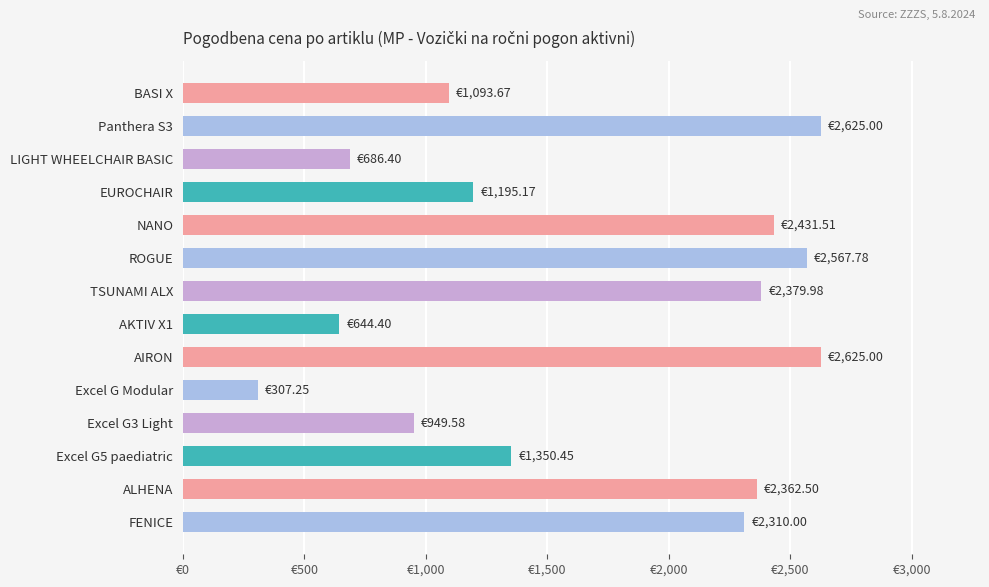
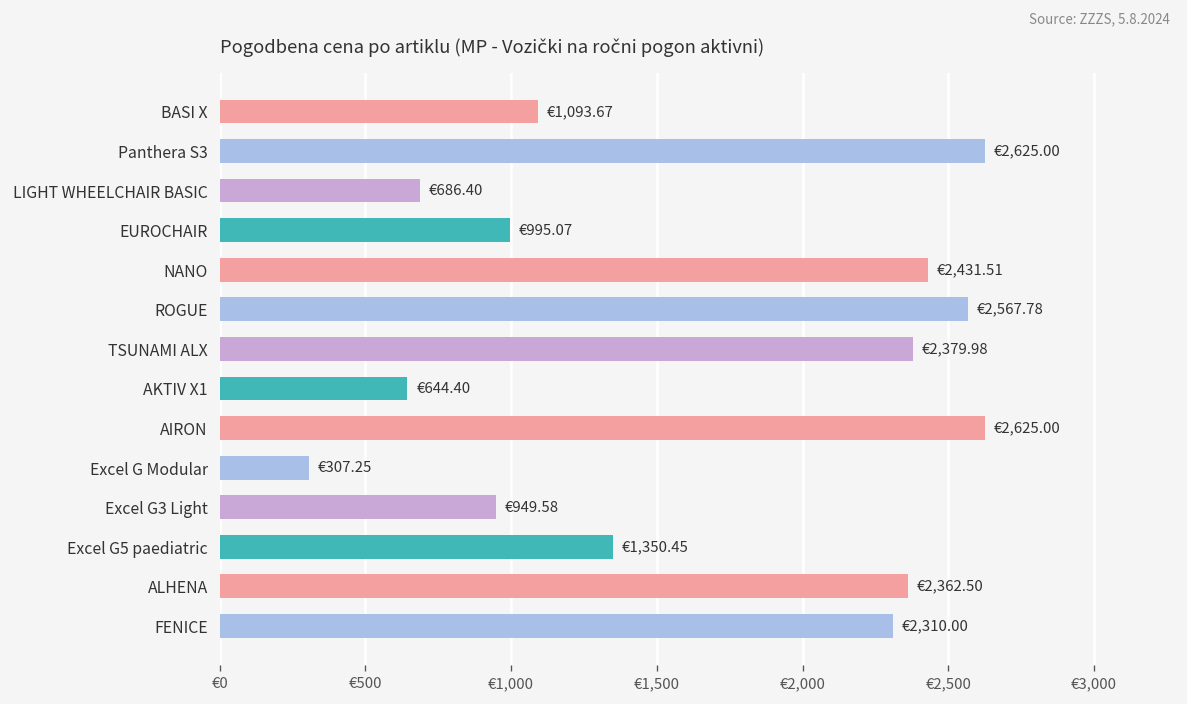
  {
    "BASI X": "€1,093.67",
    "Panthera S3": "€2,625.00",
    "LIGHT WHEELCHAIR BASIC": "€686.40",
-   "EUROCHAIR": "€1,195.17",
+   "EUROCHAIR": "€995.07",
    "NANO": "€2,431.51",
    "ROGUE": "€2,567.78",
    "TSUNAMI ALX": "€2,379.98",
    "AKTIV X1": "€644.40",
    "AIRON": "€2,625.00",
    "Excel G Modular": "€307.25",
    "Excel G3 Light": "€949.58",
    "Excel G5 paediatric": "€1,350.45",
    "ALHENA": "€2,362.50",
    "FENICE": "€2,310.00"
  }
